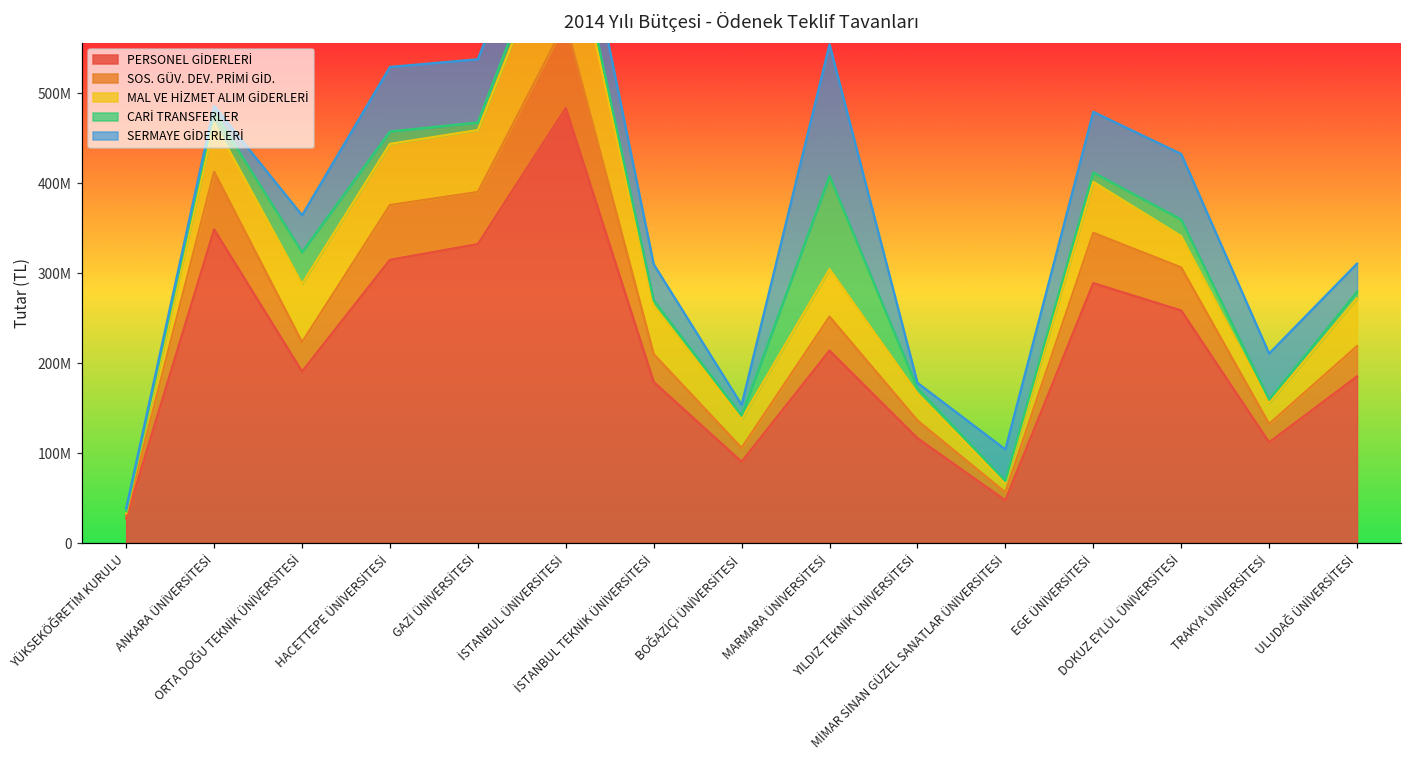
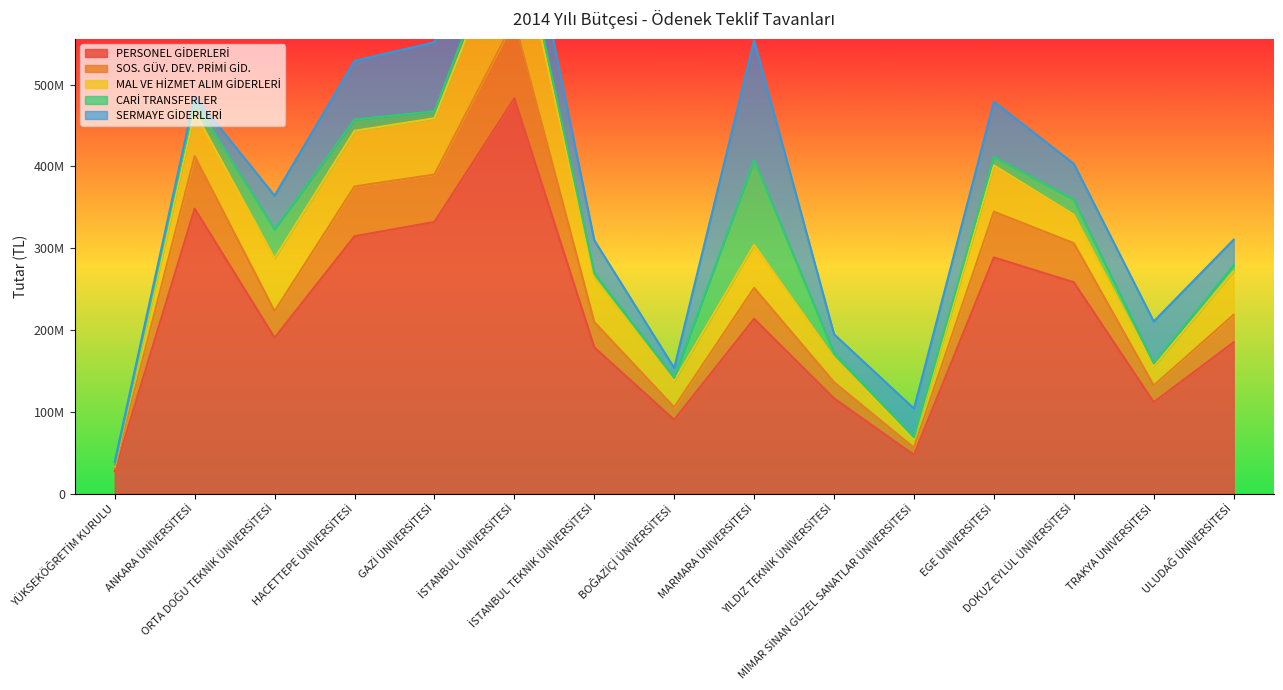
  {
    "MAL VE HİZMET ALIM GİDERLERİ": {
      "ORTA DOĞU TEKNİK ÜNİVERSİTESİ": 60000000,
      "HACETTEPE ÜNİVERSİTESİ": 70000000,
      "GAZİ ÜNİVERSİTESİ": 70000000,
      "İSTANBUL TEKNİK ÜNİVERSİTESİ": 50000000,
      "BOĞAZİÇİ ÜNİVERSİTESİ": 30000000,
      "MARMARA ÜNİVERSİTESİ": 50000000,
      "YILDIZ TEKNİK ÜNİVERSİTESİ": 30000000,
      "EGE ÜNİVERSİTESİ": 60000000,
      "DOKUZ EYLÜL ÜNİVERSİTESİ": 30000000,
      "TRAKYA ÜNİVERSİTESİ": 20000000,
      "ULUDAĞ ÜNİVERSİTESİ": 50000000
    },
    "CARİ TRANSFERLER": {
      "ORTA DOĞU TEKNİK ÜNİVERSİTESİ": 40000000,
      "HACETTEPE ÜNİVERSİTESİ": 10000000,
      "GAZİ ÜNİVERSİTESİ": 10000000,
      "İSTANBUL TEKNİK ÜNİVERSİTESİ": 10000000,
      "BOĞAZİÇİ ÜNİVERSİTESİ": 0,
      "MARMARA ÜNİVERSİTESİ": 100000000,
      "YILDIZ TEKNİK ÜNİVERSİTESİ": 10000000,
      "EGE ÜNİVERSİTESİ": 10000000,
      "DOKUZ EYLÜL ÜNİVERSİTESİ": 20000000,
      "TRAKYA ÜNİVERSİTESİ": 0,
      "ULUDAĞ ÜNİVERSİTESİ": 10000000
    },
    "SERMAYE GİDERLERİ": {
      "YÜKSEKÖĞRETİM KURULU": 0,
      "ORTA DOĞU TEKNİK ÜNİVERSİTESİ": 40000000,
      "HACETTEPE ÜNİVERSİTESİ": 70000000,
-     "GAZİ ÜNİVERSİTESİ": 70000000,
+     "GAZİ ÜNİVERSİTESİ": 80000000,
      "İSTANBUL TEKNİK ÜNİVERSİTESİ": 40000000,
      "BOĞAZİÇİ ÜNİVERSİTESİ": 10000000,
      "MARMARA ÜNİVERSİTESİ": 150000000,
-     "YILDIZ TEKNİK ÜNİVERSİTESİ": 10000000,
+     "YILDIZ TEKNİK ÜNİVERSİTESİ": 20000000,
      "MİMAR SİNAN GÜZEL SANATLAR ÜNİVERSİTESİ": 40000000,
      "EGE ÜNİVERSİTESİ": 70000000,
-     "DOKUZ EYLÜL ÜNİVERSİTESİ": 70000000,
+     "DOKUZ EYLÜL ÜNİVERSİTESİ": 40000000,
      "TRAKYA ÜNİVERSİTESİ": 50000000,
      "ULUDAĞ ÜNİVERSİTESİ": 30000000
    }
  }
